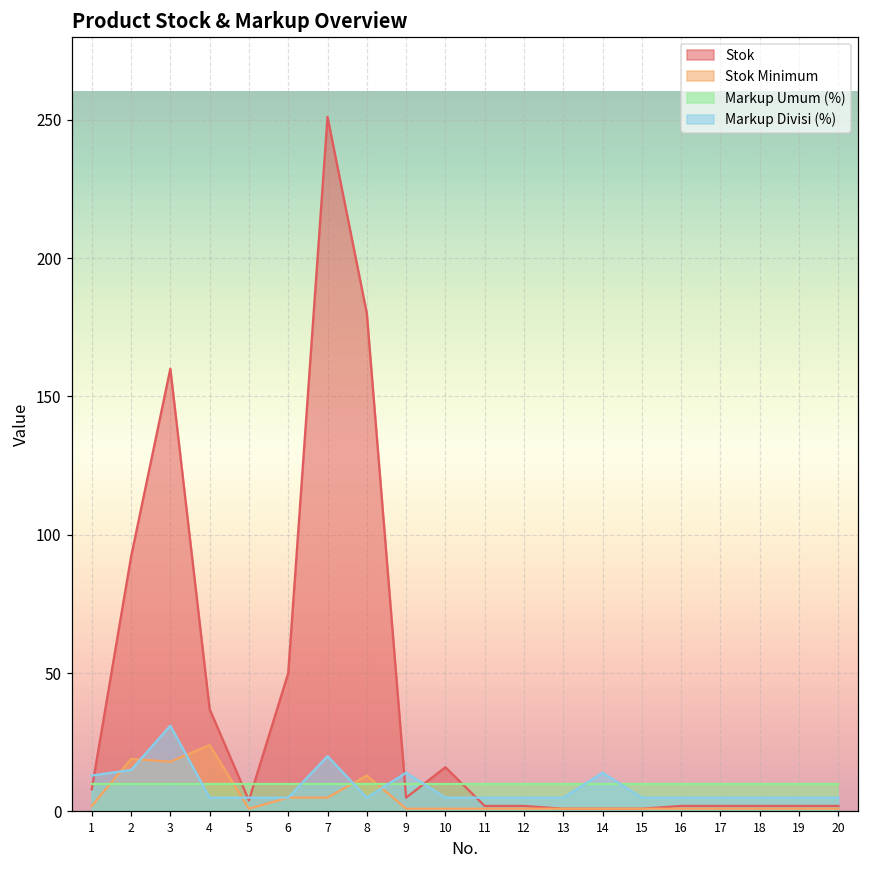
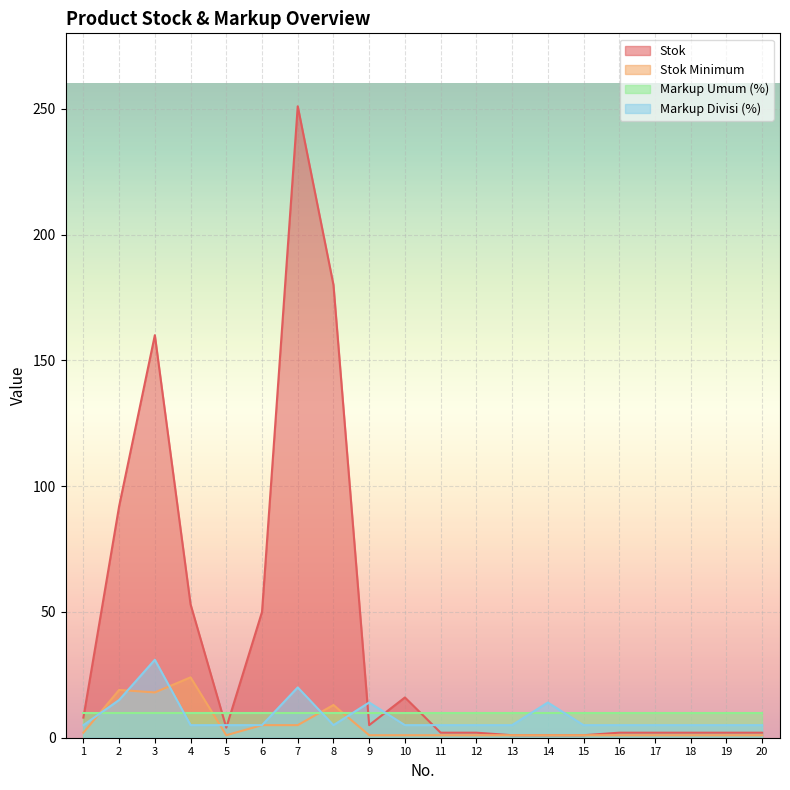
  {
    "Stok": {
      "1": 8,
      "2": 92,
      "3": 160,
-     "4": 37,
+     "4": 53,
      "5": 4,
      "6": 50,
      "7": 251,
      "8": 180,
      "9": 5,
      "10": 16
    },
    "Stok Minimum": {
      "1": 2,
      "2": 19,
      "3": 18,
      "4": 24,
      "5": 1,
      "7": 5,
      "8": 13,
      "9": 1,
      "10": 1
    },
    "Markup Umum (%)": {
      "1": 10,
      "2": 10,
      "3": 10,
      "4": 10,
      "5": 10,
      "6": 10,
      "7": 10,
      "8": 10,
      "9": 10,
      "10": 10,
      "11": 10,
      "12": 10,
      "13": 10,
      "14": 10,
      "15": 10,
      "16": 10,
      "17": 10,
      "18": 10,
      "19": 10,
      "20": 10
    },
    "Markup Divisi (%)": {
-     "1": 13,
+     "1": 5,
      "2": 15,
      "3": 31,
      "4": 5,
      "5": 5,
      "7": 20,
      "8": 5,
      "9": 14,
      "10": 5,
      "11": 5,
      "12": 5,
      "13": 5,
      "14": 14,
      "15": 5,
      "16": 5,
      "17": 5,
      "18": 5,
      "19": 5,
      "20": 5
    }
  }
